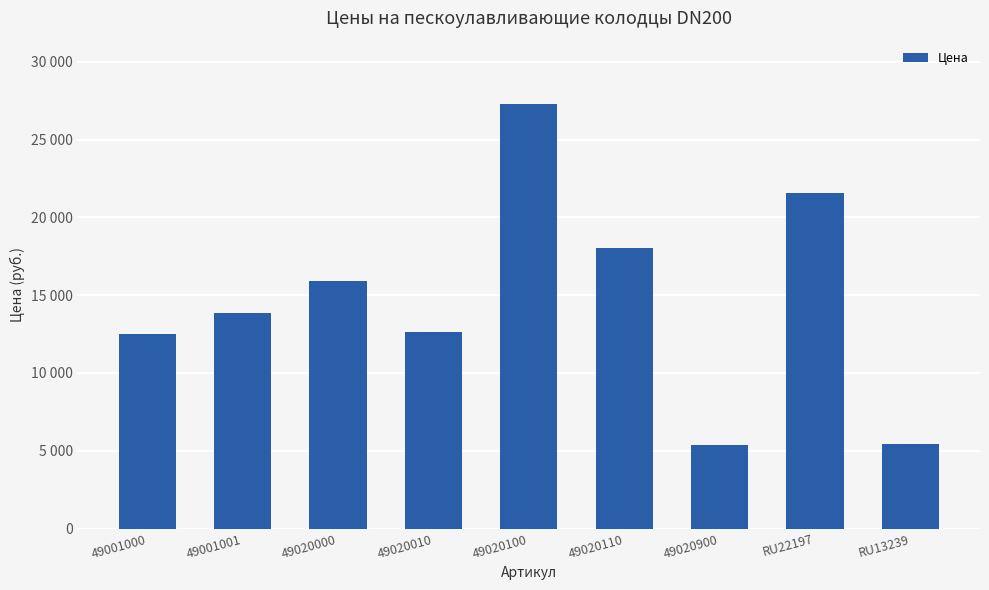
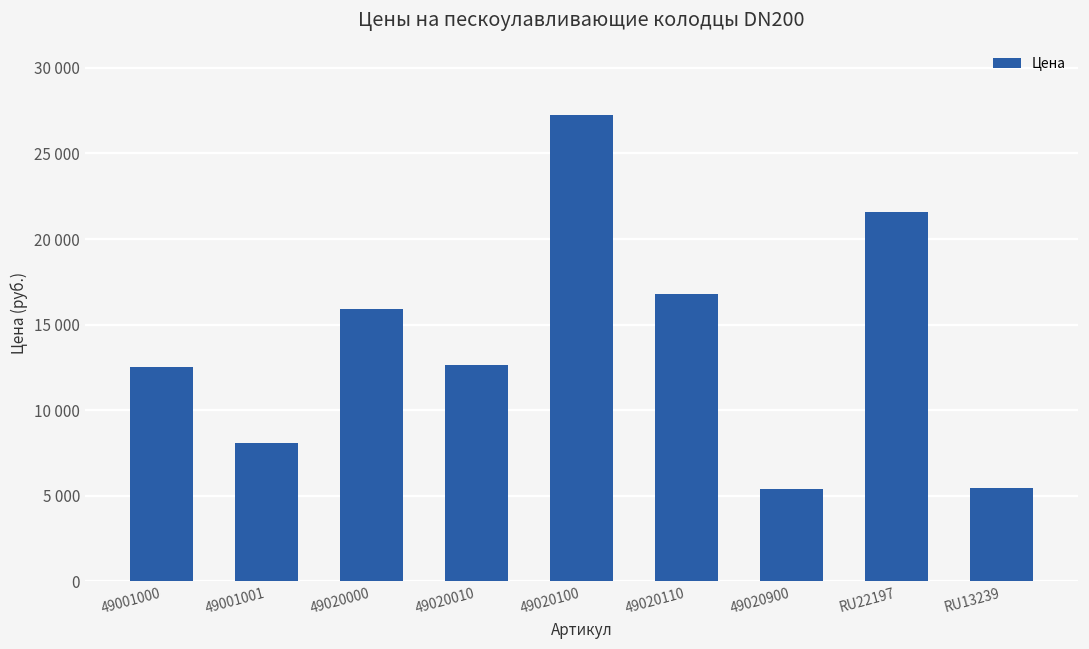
  {
    "49001000": 12500,
-   "49001001": 13800,
+   "49001001": 8100,
    "49020000": 15900,
    "49020010": 12600,
    "49020100": 27300,
-   "49020110": 18000,
+   "49020110": 16800,
    "49020900": 5400,
    "RU22197": 21600,
    "RU13239": 5400
  }
